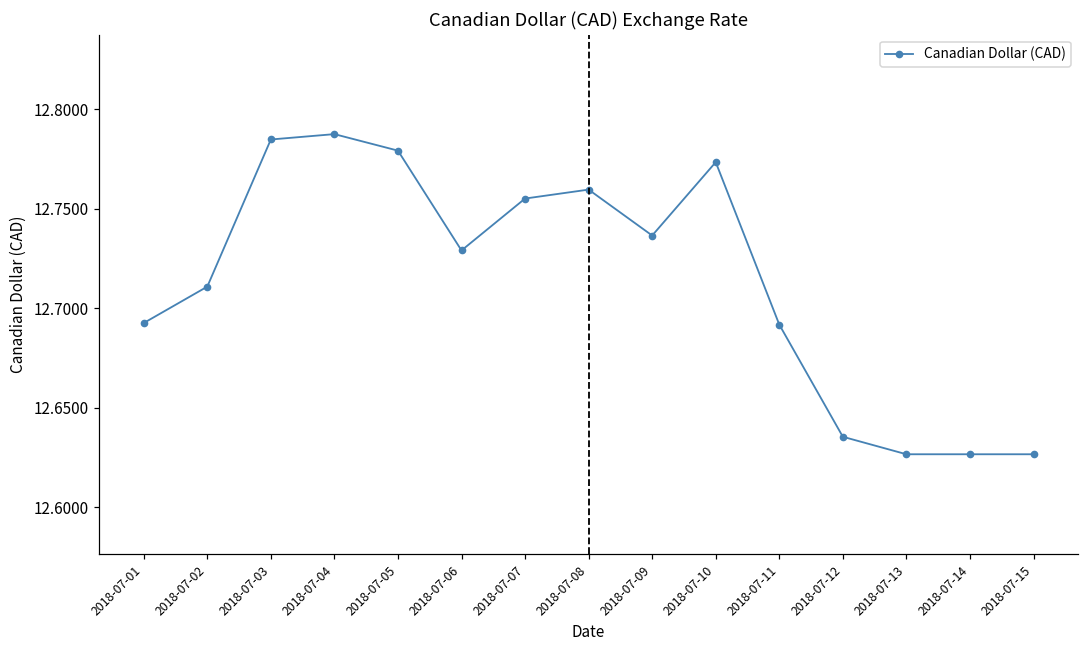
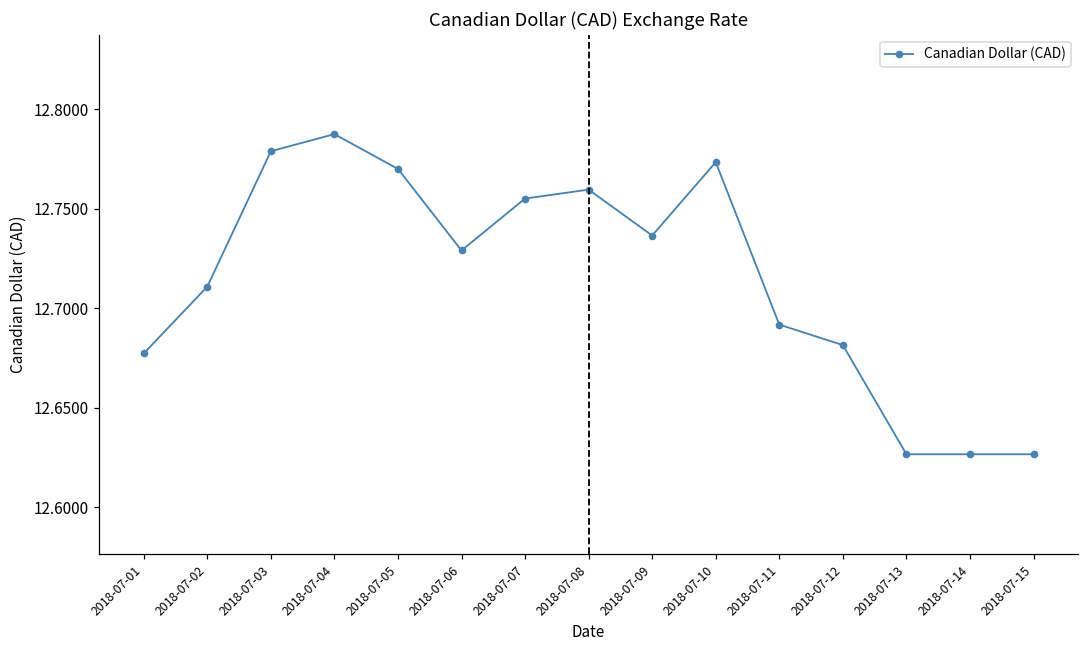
  {
-   "2018-07-01": 12.693,
+   "2018-07-01": 12.677,
    "2018-07-02": 12.711,
-   "2018-07-03": 12.785,
+   "2018-07-03": 12.779,
    "2018-07-04": 12.788,
-   "2018-07-05": 12.779,
+   "2018-07-05": 12.770,
    "2018-07-06": 12.729,
    "2018-07-07": 12.755,
    "2018-07-08": 12.760,
    "2018-07-09": 12.737,
    "2018-07-10": 12.774,
    "2018-07-11": 12.692,
-   "2018-07-12": 12.635,
+   "2018-07-12": 12.682,
    "2018-07-13": 12.627,
    "2018-07-14": 12.627,
    "2018-07-15": 12.627
  }
